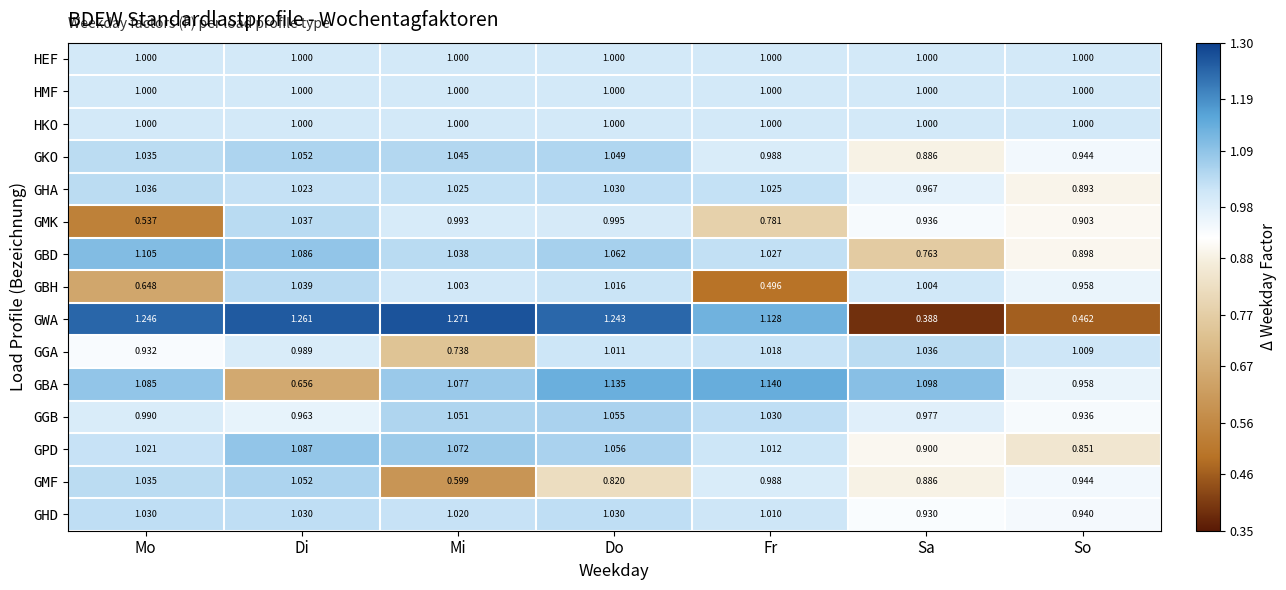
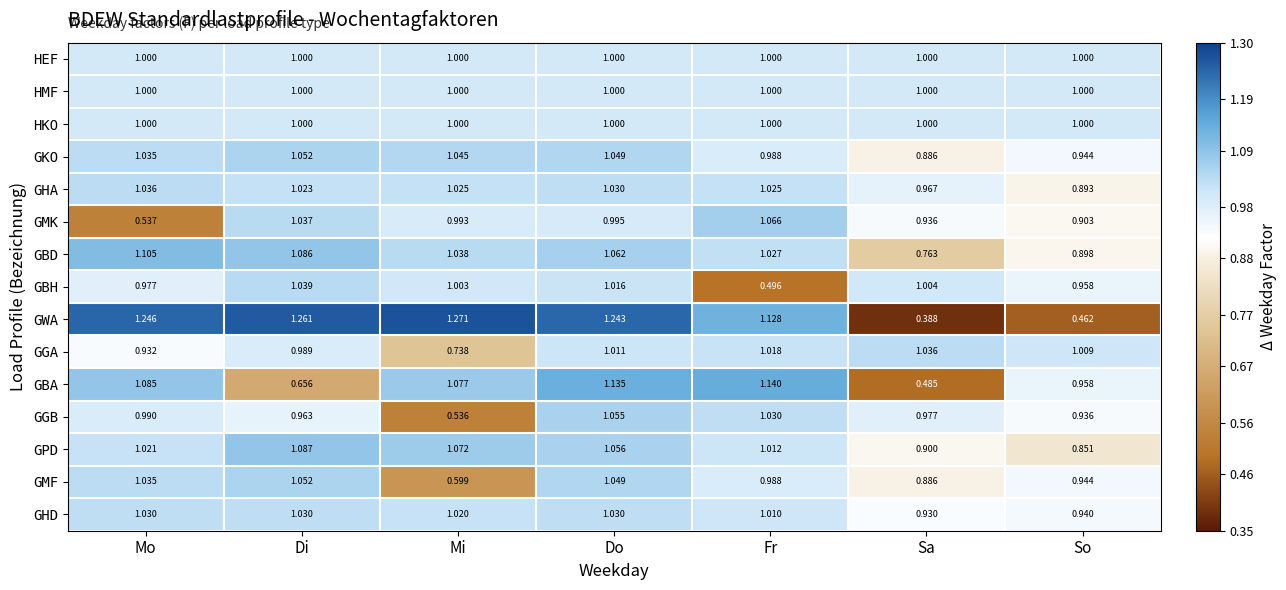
  {
    "HEF": {
      "Mo": 1.000,
      "Di": 1.000,
      "Mi": 1.000,
      "Do": 1.000,
      "Fr": 1.000,
      "Sa": 1.000,
      "So": 1.000
    },
    "HMF": {
      "Mo": 1.000,
      "Di": 1.000,
      "Mi": 1.000,
      "Do": 1.000,
      "Fr": 1.000,
      "Sa": 1.000,
      "So": 1.000
    },
    "HKO": {
      "Mo": 1.000,
      "Di": 1.000,
      "Mi": 1.000,
      "Do": 1.000,
      "Fr": 1.000,
      "Sa": 1.000,
      "So": 1.000
    },
    "GKO": {
      "Mo": 1.035,
      "Di": 1.052,
      "Mi": 1.045,
      "Do": 1.049,
      "Fr": 0.988,
      "Sa": 0.886,
      "So": 0.944
    },
    "GHA": {
      "Mo": 1.036,
      "Di": 1.023,
      "Mi": 1.025,
      "Do": 1.030,
      "Fr": 1.025,
      "Sa": 0.967,
      "So": 0.893
    },
    "GMK": {
      "Mo": 0.537,
      "Di": 1.037,
      "Mi": 0.993,
      "Do": 0.995,
-     "Fr": 0.781,
+     "Fr": 1.066,
      "Sa": 0.936,
      "So": 0.903
    },
    "GBD": {
      "Mo": 1.105,
      "Di": 1.086,
      "Mi": 1.038,
      "Do": 1.062,
      "Fr": 1.027,
      "Sa": 0.763,
      "So": 0.898
    },
    "GBH": {
-     "Mo": 0.648,
+     "Mo": 0.977,
      "Di": 1.039,
      "Mi": 1.003,
      "Do": 1.016,
      "Fr": 0.496,
      "Sa": 1.004,
      "So": 0.958
    },
    "GWA": {
      "Mo": 1.246,
      "Di": 1.261,
      "Mi": 1.271,
      "Do": 1.243,
      "Fr": 1.128,
      "Sa": 0.388,
      "So": 0.462
    },
    "GGA": {
      "Mo": 0.932,
      "Di": 0.989,
      "Mi": 0.738,
      "Do": 1.011,
      "Fr": 1.018,
      "Sa": 1.036,
      "So": 1.009
    },
    "GBA": {
      "Mo": 1.085,
      "Di": 0.656,
      "Mi": 1.077,
      "Do": 1.135,
      "Fr": 1.140,
-     "Sa": 1.098,
+     "Sa": 0.485,
      "So": 0.958
    },
    "GGB": {
      "Mo": 0.990,
      "Di": 0.963,
-     "Mi": 1.051,
+     "Mi": 0.536,
      "Do": 1.055,
      "Fr": 1.030,
      "Sa": 0.977,
      "So": 0.936
    },
    "GPD": {
      "Mo": 1.021,
      "Di": 1.087,
      "Mi": 1.072,
      "Do": 1.056,
      "Fr": 1.012,
      "Sa": 0.900,
      "So": 0.851
    },
    "GMF": {
      "Mo": 1.035,
      "Di": 1.052,
      "Mi": 0.599,
-     "Do": 0.820,
+     "Do": 1.049,
      "Fr": 0.988,
      "Sa": 0.886,
      "So": 0.944
    },
    "GHD": {
      "Mo": 1.030,
      "Di": 1.030,
      "Mi": 1.020,
      "Do": 1.030,
      "Fr": 1.010,
      "Sa": 0.930,
      "So": 0.940
    }
  }
